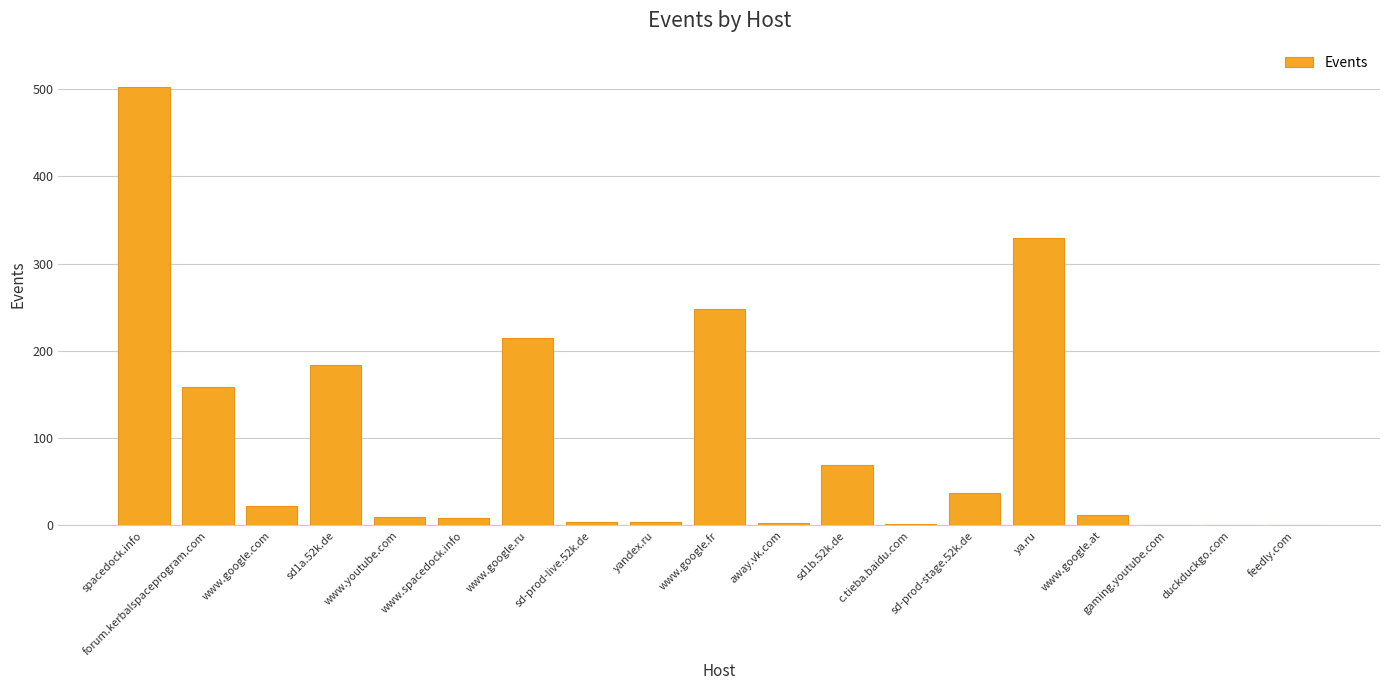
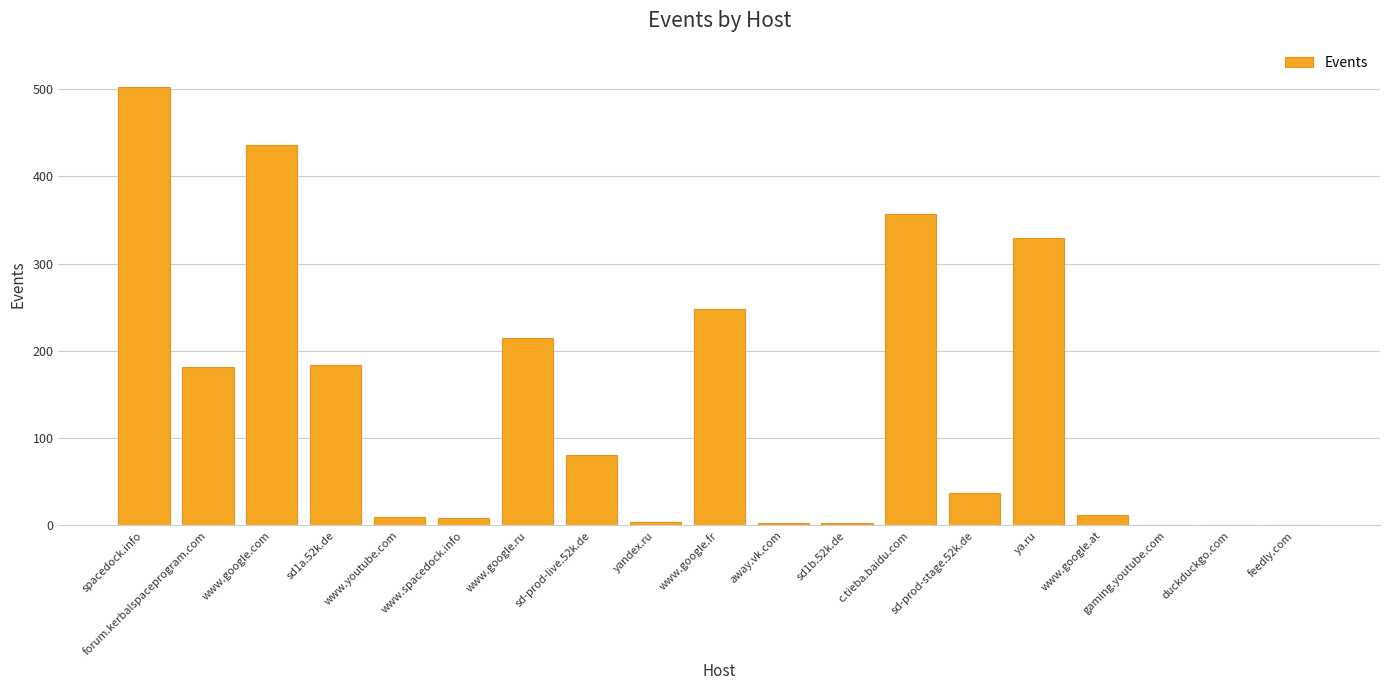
  {
    "spacedock.info": 500,
-   "forum.kerbalspaceprogram.com": 160,
-   "www.google.com": 20,
+   "forum.kerbalspaceprogram.com": 180,
+   "www.google.com": 440,
    "sd1a.52k.de": 180,
    "www.youtube.com": 10,
    "www.spacedock.info": 10,
    "www.google.ru": 220,
-   "sd-prod-live.52k.de": 0,
+   "sd-prod-live.52k.de": 80,
    "yandex.ru": 0,
    "www.google.fr": 250,
    "away.vk.com": 0,
-   "sd1b.52k.de": 70,
-   "c.tieba.baidu.com": 0,
+   "sd1b.52k.de": 0,
+   "c.tieba.baidu.com": 360,
    "sd-prod-stage.52k.de": 40,
    "ya.ru": 330,
    "www.google.at": 10
  }
